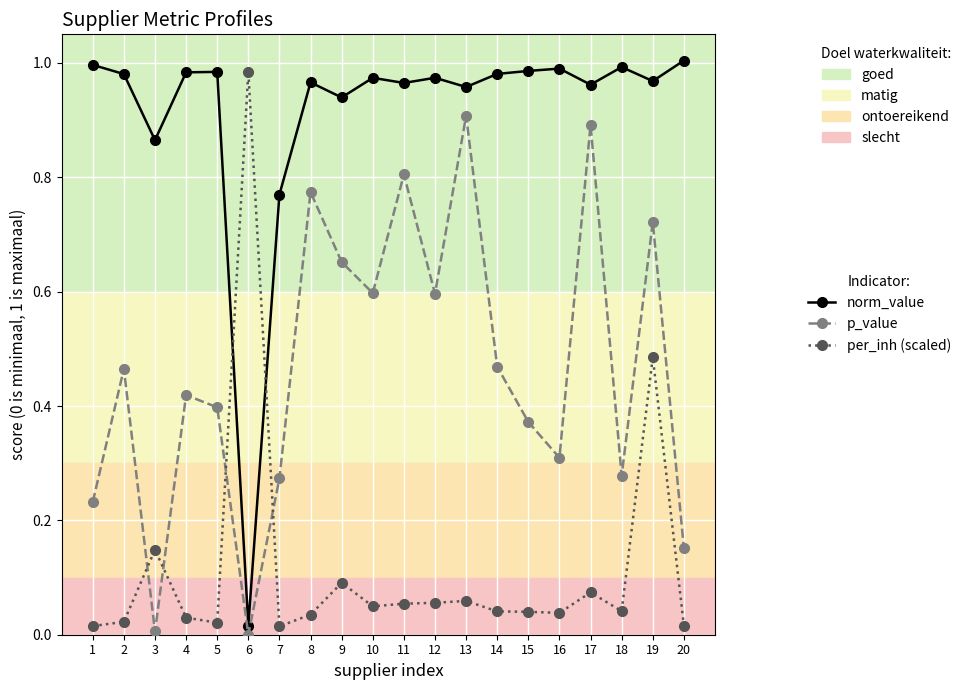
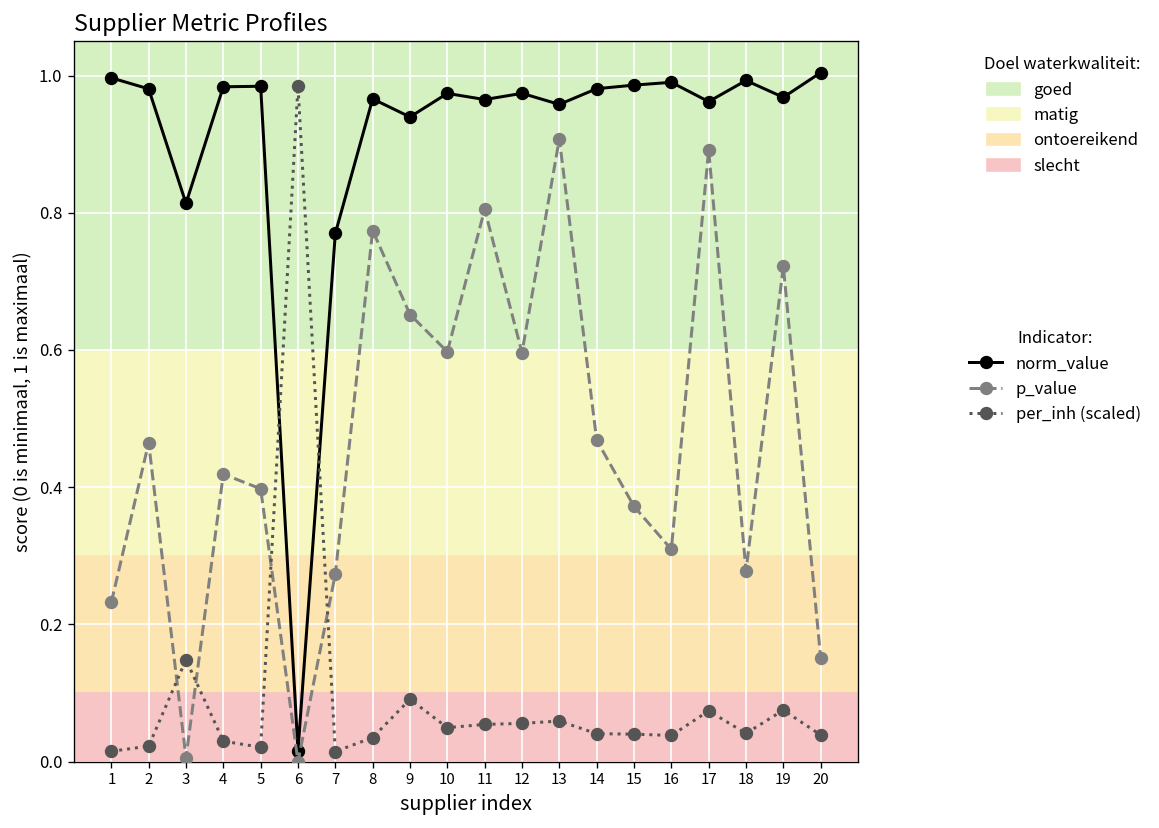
  {
    "norm_value": {
      "1": 1.00,
      "2": 0.98,
-     "3": 0.86,
+     "3": 0.81,
      "4": 0.98,
      "5": 0.98,
      "6": 0.02,
      "7": 0.77,
      "8": 0.97,
      "9": 0.94,
      "10": 0.97,
      "11": 0.96,
      "12": 0.97,
      "13": 0.96,
      "14": 0.98,
      "15": 0.99,
      "16": 0.99,
      "17": 0.96,
      "18": 0.99,
      "19": 0.97,
      "20": 1.00
    },
    "p_value": {
      "1": 0.23,
      "2": 0.46,
      "3": 0.01,
      "4": 0.42,
      "5": 0.40,
      "6": 0.00,
      "7": 0.27,
      "8": 0.77,
      "9": 0.65,
      "10": 0.60,
      "11": 0.80,
      "12": 0.60,
      "13": 0.91,
      "14": 0.47,
      "15": 0.37,
      "16": 0.31,
      "17": 0.89,
      "18": 0.28,
      "19": 0.72,
      "20": 0.15
    },
    "per_inh (scaled)": {
      "1": 0.02,
      "2": 0.02,
      "3": 0.15,
      "4": 0.03,
      "5": 0.02,
      "6": 0.98,
      "7": 0.01,
      "8": 0.04,
      "9": 0.09,
      "10": 0.05,
      "11": 0.05,
      "12": 0.06,
      "13": 0.06,
      "14": 0.04,
      "15": 0.04,
      "16": 0.04,
      "17": 0.07,
      "18": 0.04,
-     "19": 0.49,
-     "20": 0.02
+     "19": 0.08,
+     "20": 0.04
    }
  }
